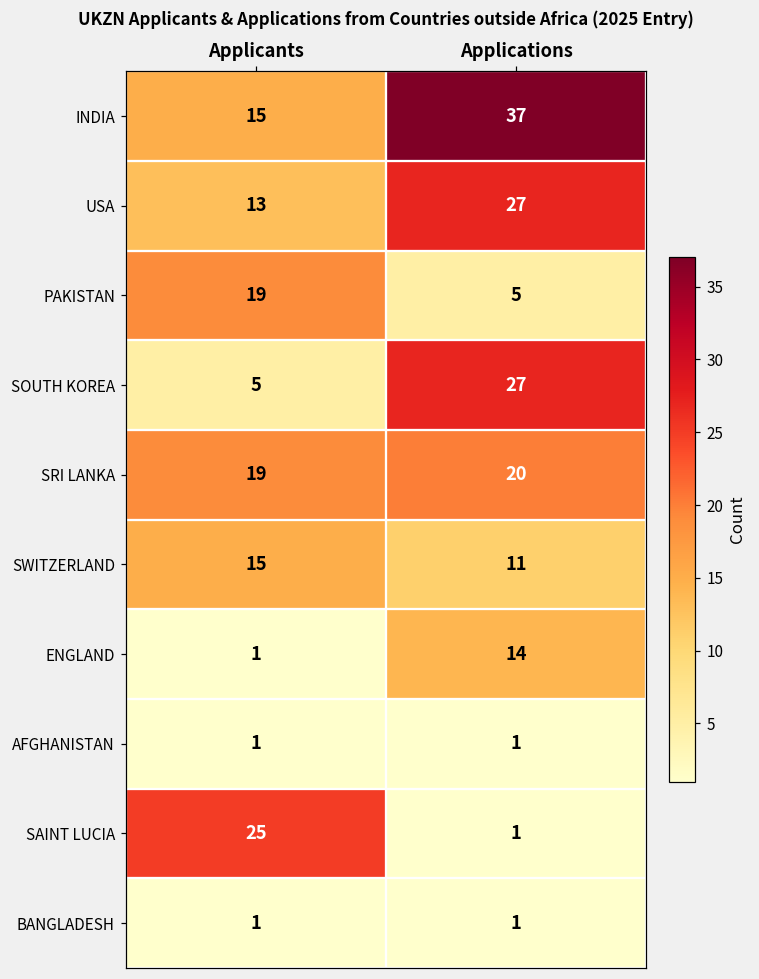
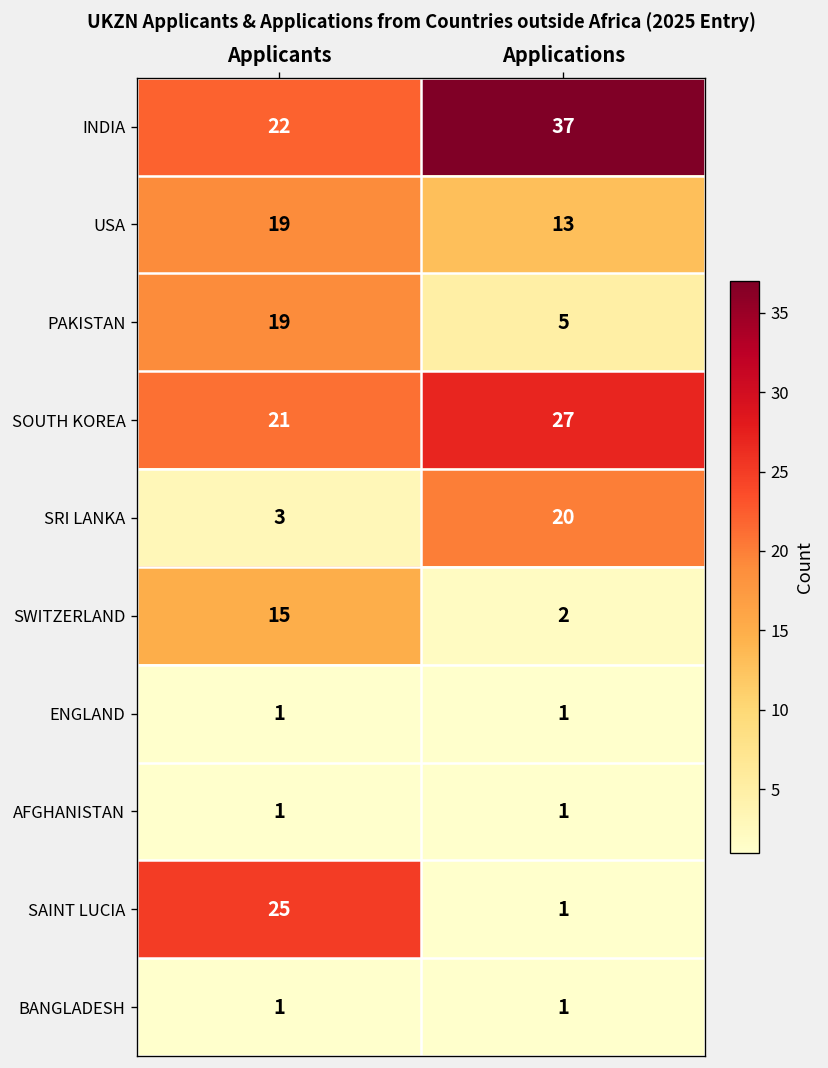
  {
    "INDIA": {
-     "Applicants": 15,
+     "Applicants": 22,
      "Applications": 37
    },
    "USA": {
-     "Applicants": 13,
-     "Applications": 27
+     "Applicants": 19,
+     "Applications": 13
    },
    "PAKISTAN": {
      "Applicants": 19,
      "Applications": 5
    },
    "SOUTH KOREA": {
-     "Applicants": 5,
+     "Applicants": 21,
      "Applications": 27
    },
    "SRI LANKA": {
-     "Applicants": 19,
+     "Applicants": 3,
      "Applications": 20
    },
    "SWITZERLAND": {
      "Applicants": 15,
-     "Applications": 11
+     "Applications": 2
    },
    "ENGLAND": {
      "Applicants": 1,
-     "Applications": 14
+     "Applications": 1
    },
    "AFGHANISTAN": {
      "Applicants": 1,
      "Applications": 1
    },
    "SAINT LUCIA": {
      "Applicants": 25,
      "Applications": 1
    },
    "BANGLADESH": {
      "Applicants": 1,
      "Applications": 1
    }
  }
